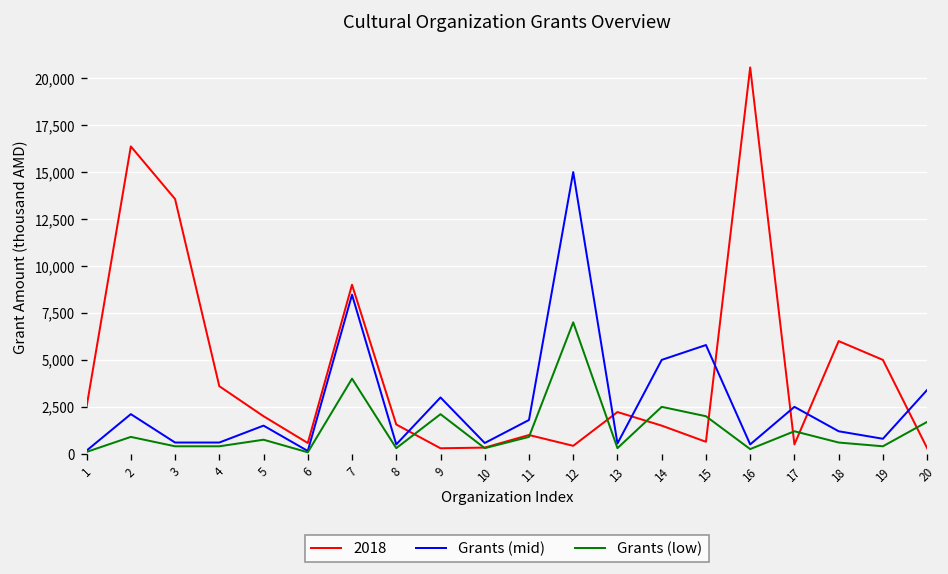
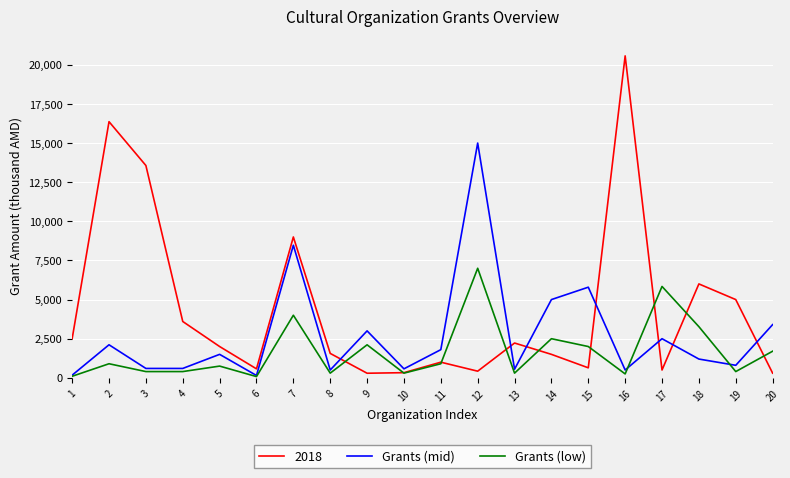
  {
    "2018": {
      "1": "2,500",
      "2": "16,400",
      "3": "13,600",
      "4": "3,600",
      "5": "2,000",
      "6": "600",
      "7": "9,000",
      "8": "1,600",
      "9": "300",
      "12": "400",
      "13": "2,200",
      "14": "1,500",
      "15": "600",
      "16": "20,600",
      "17": "500",
      "18": "6,000",
      "19": "5,000",
      "20": "300"
    },
    "Grants (mid)": {
      "2": "2,100",
      "3": "600",
      "4": "600",
      "5": "1,500",
      "7": "8,500",
      "8": "500",
      "9": "3,000",
      "10": "600",
      "11": "1,800",
      "12": "15,000",
      "13": "600",
      "14": "5,000",
      "15": "5,800",
      "16": "500",
      "17": "2,500",
      "18": "1,200",
      "19": "800",
      "20": "3,400"
    },
    "Grants (low)": {
      "2": "900",
      "3": "400",
      "4": "400",
      "5": "800",
      "7": "4,000",
      "8": "300",
      "9": "2,100",
      "12": "7,000",
      "13": "300",
      "14": "2,500",
      "15": "2,000",
      "16": "300",
-     "17": "1,200",
-     "18": "600",
+     "17": "5,800",
+     "18": "3,300",
      "19": "400",
      "20": "1,700"
    }
  }
